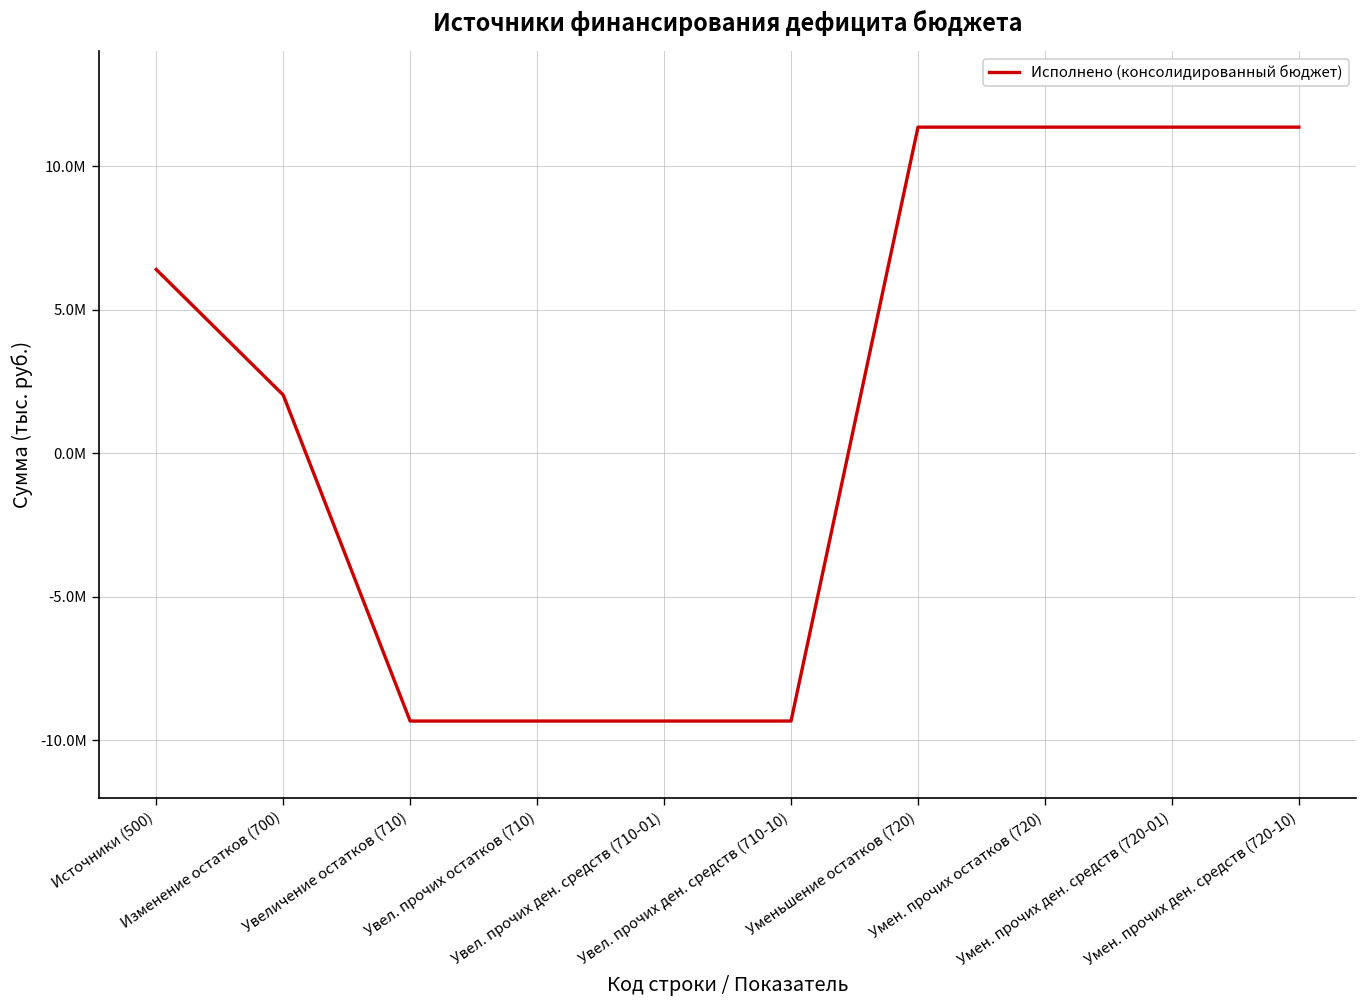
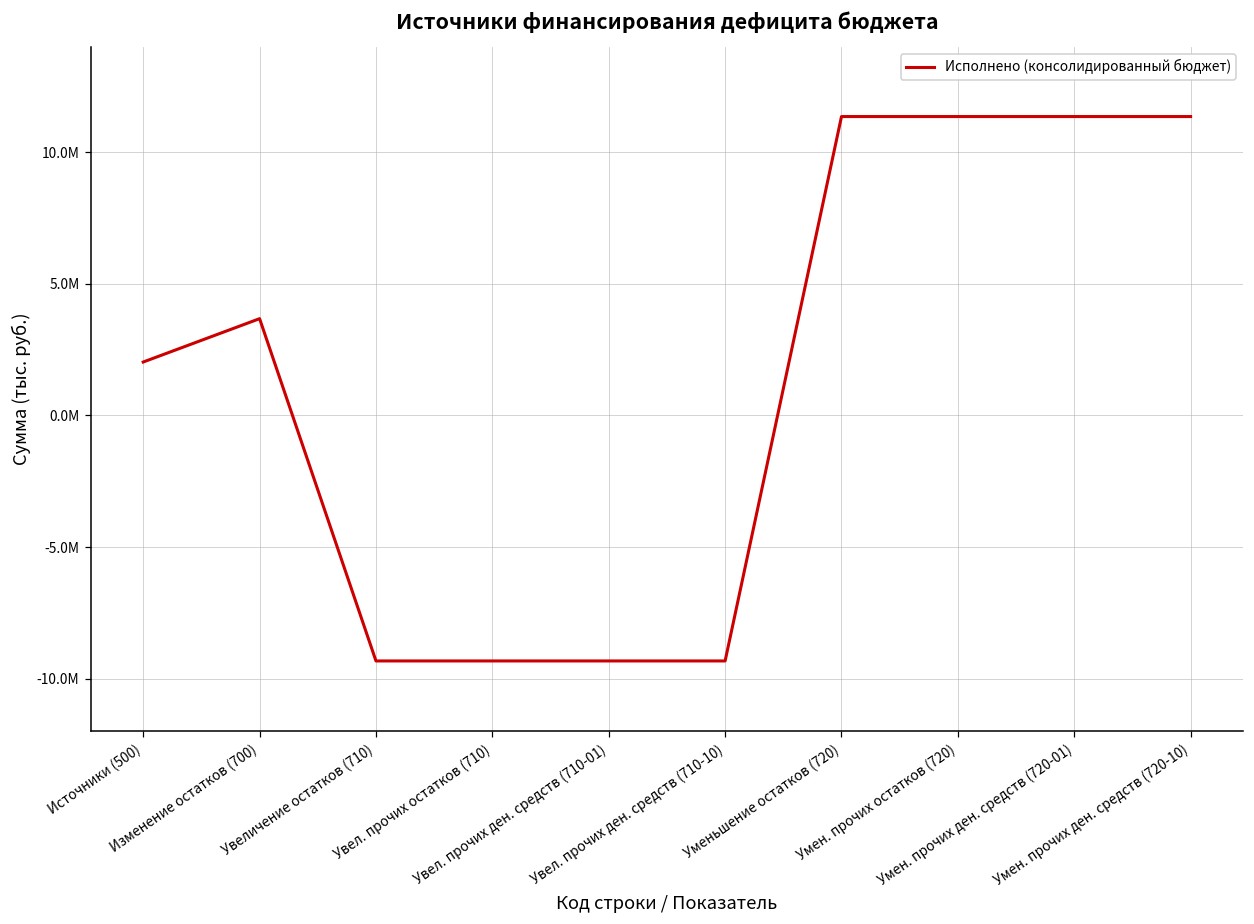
  {
-   "Источники (500)": 6400000,
-   "Изменение остатков (700)": 2000000,
+   "Источники (500)": 2000000,
+   "Изменение остатков (700)": 3700000,
    "Увеличение остатков (710)": -9300000,
    "Увел. прочих остатков (710)": -9300000,
    "Увел. прочих ден. средств (710-01)": -9300000,
    "Увел. прочих ден. средств (710-10)": -9300000,
    "Уменьшение остатков (720)": 11400000,
    "Умен. прочих остатков (720)": 11400000,
    "Умен. прочих ден. средств (720-01)": 11400000,
    "Умен. прочих ден. средств (720-10)": 11400000
  }
